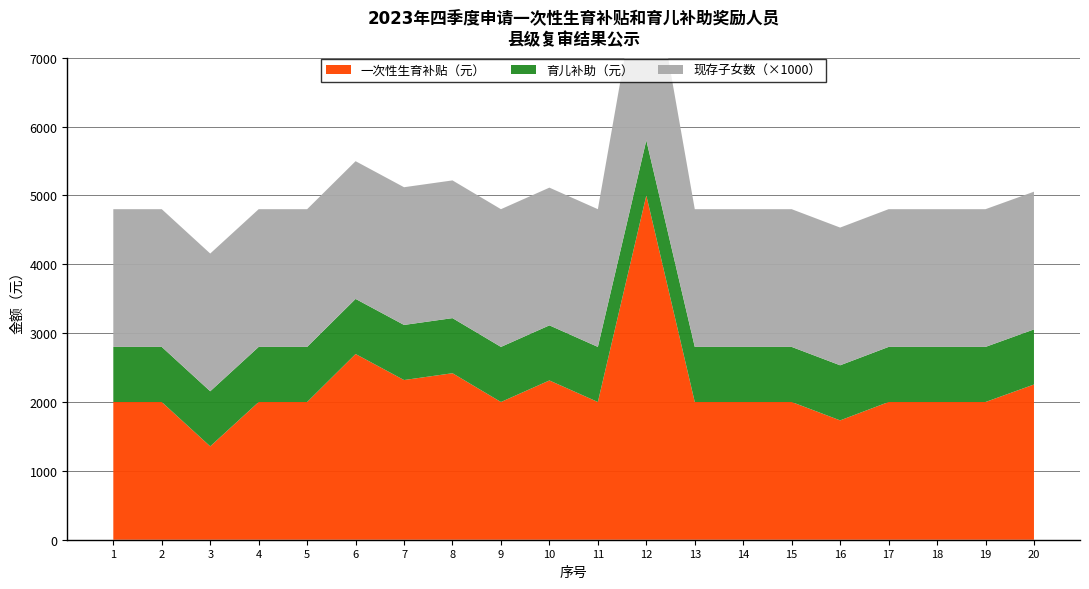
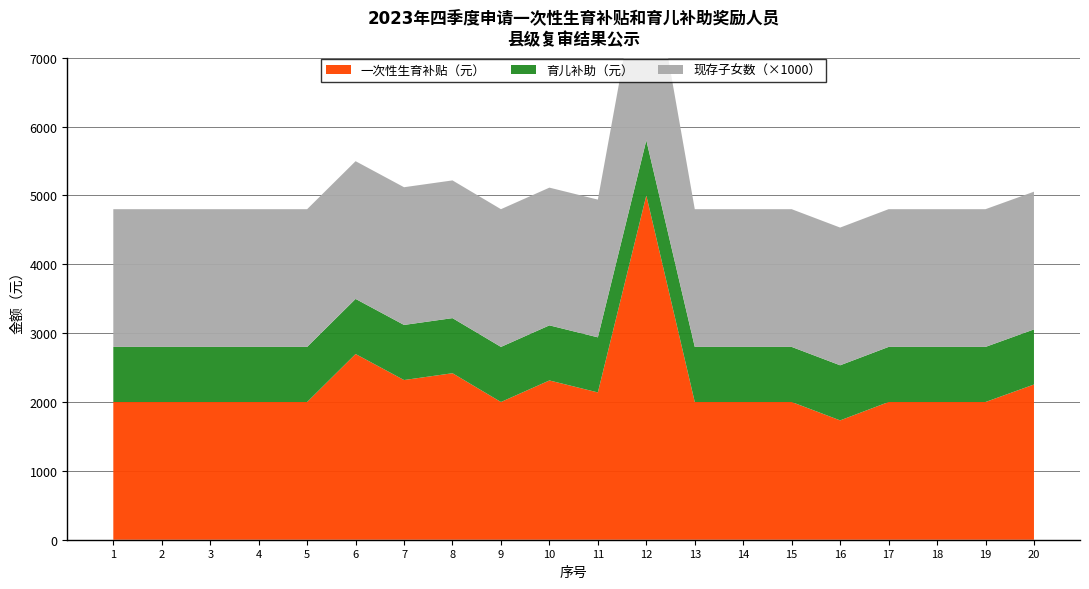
  {
    "一次性生育补贴（元）": {
      "1": 2000,
      "2": 2000,
-     "3": 1400,
+     "3": 2000,
      "4": 2000,
      "5": 2000,
      "6": 2700,
      "7": 2300,
      "8": 2400,
      "9": 2000,
      "10": 2300,
-     "11": 2000,
+     "11": 2100,
      "12": 5000,
      "13": 2000,
      "14": 2000,
      "15": 2000,
      "16": 1700,
      "17": 2000,
      "18": 2000,
      "19": 2000,
      "20": 2300
    },
    "育儿补助（元）": {
      "1": 800,
      "2": 800,
      "3": 800,
      "4": 800,
      "5": 800,
      "6": 800,
      "7": 800,
      "8": 800,
      "9": 800,
      "10": 800,
      "11": 800,
      "12": 800,
      "13": 800,
      "14": 800,
      "15": 800,
      "16": 800,
      "17": 800,
      "18": 800,
      "19": 800,
      "20": 800
    },
    "现存子女数（×1000）": {
      "1": 2000,
      "2": 2000,
      "3": 2000,
      "4": 2000,
      "5": 2000,
      "6": 2000,
      "7": 2000,
      "8": 2000,
      "9": 2000,
      "10": 2000,
      "11": 2000,
      "13": 2000,
      "14": 2000,
      "15": 2000,
      "16": 2000,
      "17": 2000,
      "18": 2000,
      "19": 2000,
      "20": 2000
    }
  }
